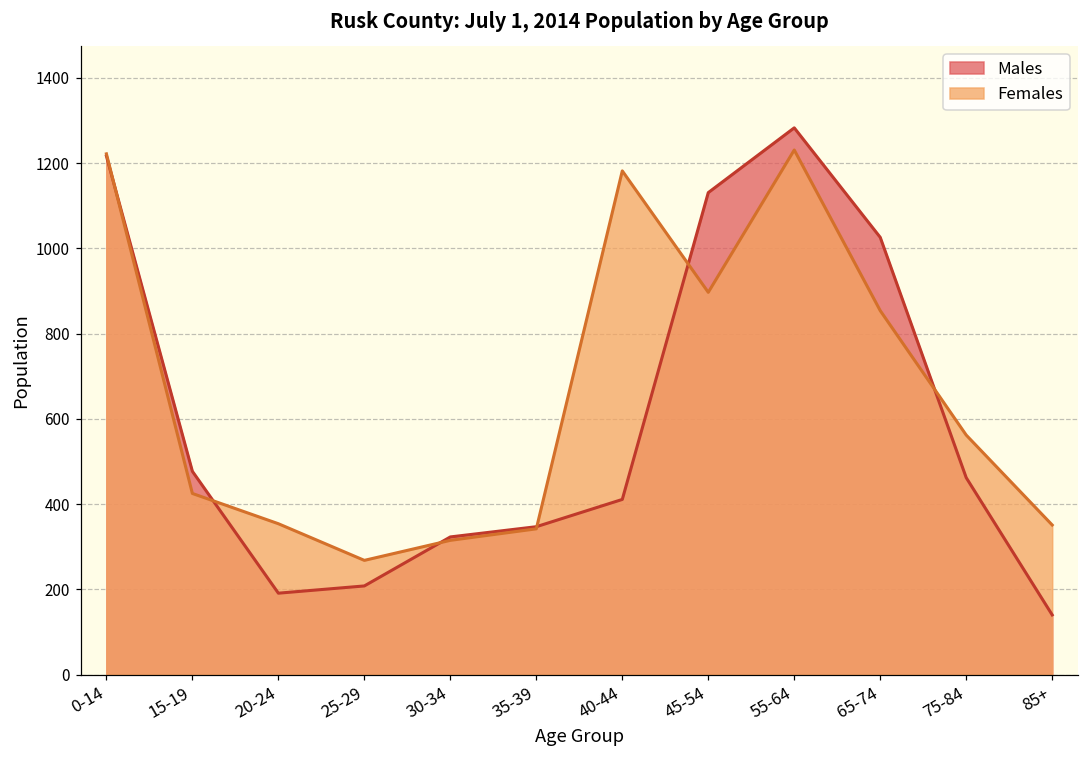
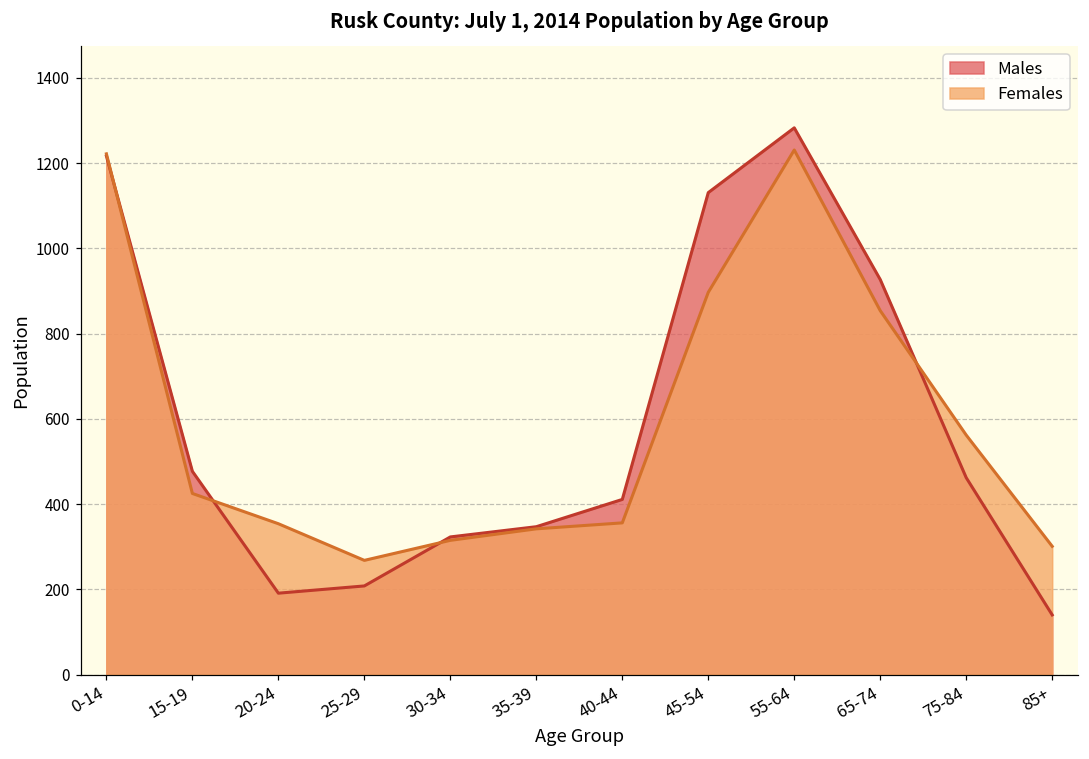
  {
    "Males": {
      "15-19": 480,
      "20-24": 190,
      "25-29": 210,
      "30-34": 320,
      "40-44": 410,
      "45-54": 1130,
      "55-64": 1280,
-     "65-74": 1030,
+     "65-74": 930,
      "75-84": 460,
      "85+": 140
    },
    "Females": {
      "15-19": 430,
      "20-24": 350,
      "25-29": 270,
      "30-34": 320,
-     "40-44": 1180,
+     "40-44": 360,
      "45-54": 900,
      "55-64": 1230,
      "65-74": 850,
      "75-84": 560,
-     "85+": 350
+     "85+": 300
    }
  }
